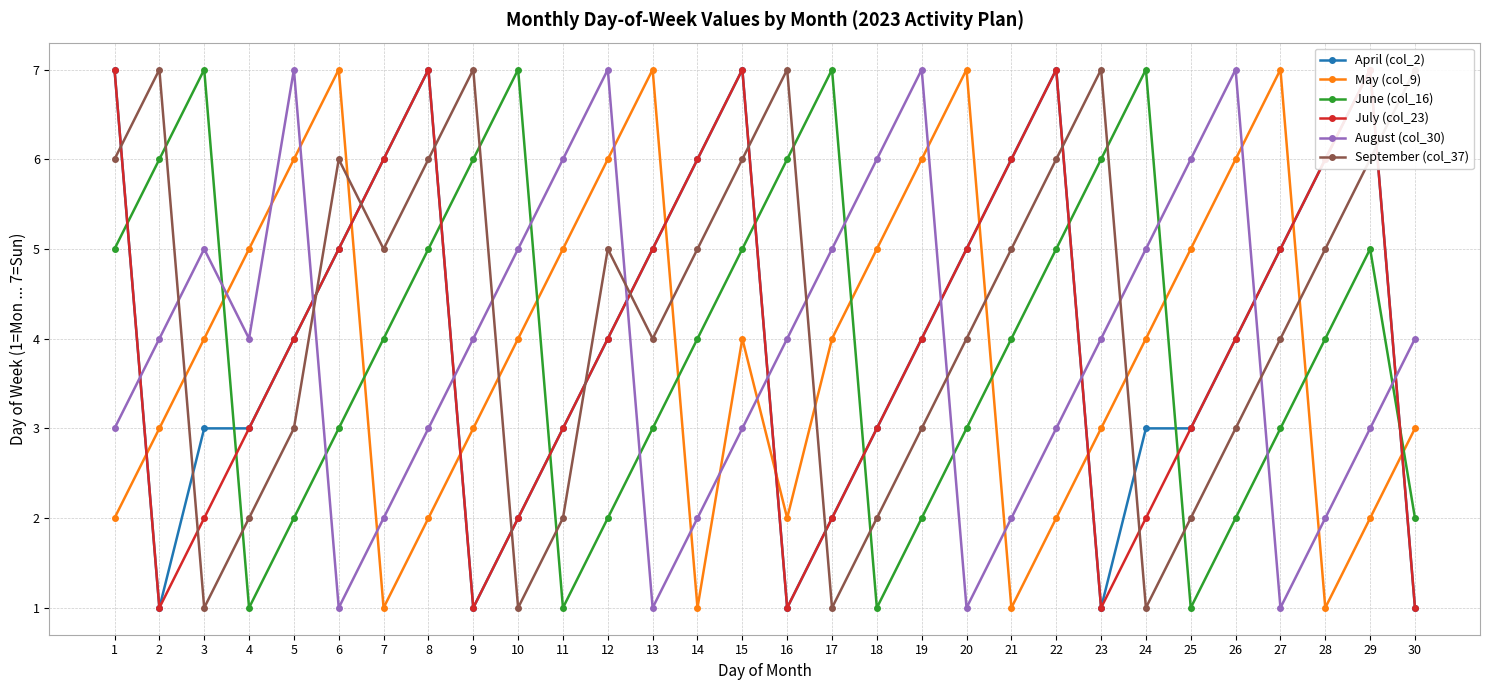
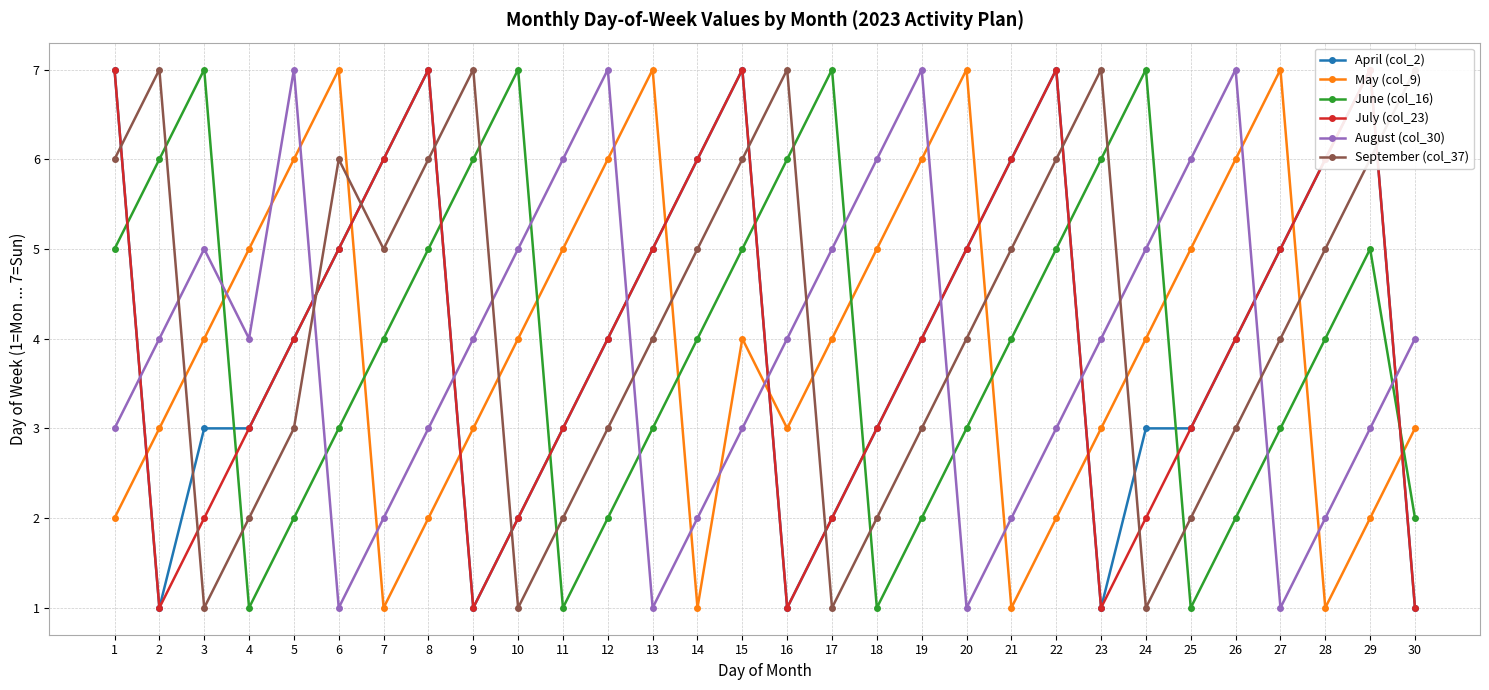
  {
    "April (col_2)": {
      "3": 3,
      "24": 3
    },
    "May (col_9)": {
      "1": 2,
      "2": 3,
      "3": 4,
      "4": 5,
      "5": 6,
      "6": 7,
      "7": 1,
      "8": 2,
      "9": 3,
      "10": 4,
      "11": 5,
      "12": 6,
      "13": 7,
      "14": 1,
      "15": 4,
-     "16": 2,
+     "16": 3,
      "17": 4,
      "18": 5,
      "19": 6,
      "20": 7,
      "21": 1,
      "22": 2,
      "23": 3,
      "24": 4,
      "25": 5,
      "26": 6,
      "27": 7,
      "28": 1,
      "29": 2,
      "30": 3
    },
    "June (col_16)": {
      "1": 5,
      "2": 6,
      "3": 7,
      "4": 1,
      "5": 2,
      "6": 3,
      "7": 4,
      "8": 5,
      "9": 6,
      "10": 7,
      "11": 1,
      "12": 2,
      "13": 3,
      "14": 4,
      "15": 5,
      "16": 6,
      "17": 7,
      "18": 1,
      "19": 2,
      "20": 3,
      "21": 4,
      "22": 5,
      "23": 6,
      "24": 7,
      "25": 1,
      "26": 2,
      "27": 3,
      "28": 4,
      "29": 5,
      "30": 2
    },
    "July (col_23)": {
      "3": 2,
      "24": 2
    },
    "August (col_30)": {
      "1": 3,
      "2": 4,
      "3": 5,
      "4": 4,
      "5": 7,
      "6": 1,
      "7": 2,
      "8": 3,
      "9": 4,
      "10": 5,
      "11": 6,
      "12": 7,
      "13": 1,
      "14": 2,
      "15": 3,
      "16": 4,
      "17": 5,
      "18": 6,
      "19": 7,
      "20": 1,
      "21": 2,
      "22": 3,
      "23": 4,
      "24": 5,
      "25": 6,
      "26": 7,
      "27": 1,
      "28": 2,
      "29": 3,
      "30": 4
    },
    "September (col_37)": {
      "1": 6,
      "2": 7,
      "3": 1,
      "4": 2,
      "5": 3,
      "6": 6,
      "7": 5,
      "8": 6,
      "9": 7,
      "10": 1,
      "11": 2,
-     "12": 5,
+     "12": 3,
      "13": 4,
      "14": 5,
      "15": 6,
      "16": 7,
      "17": 1,
      "18": 2,
      "19": 3,
      "20": 4,
      "21": 5,
      "22": 6,
      "23": 7,
      "24": 1,
      "25": 2,
      "26": 3,
      "27": 4,
      "28": 5
    }
  }
